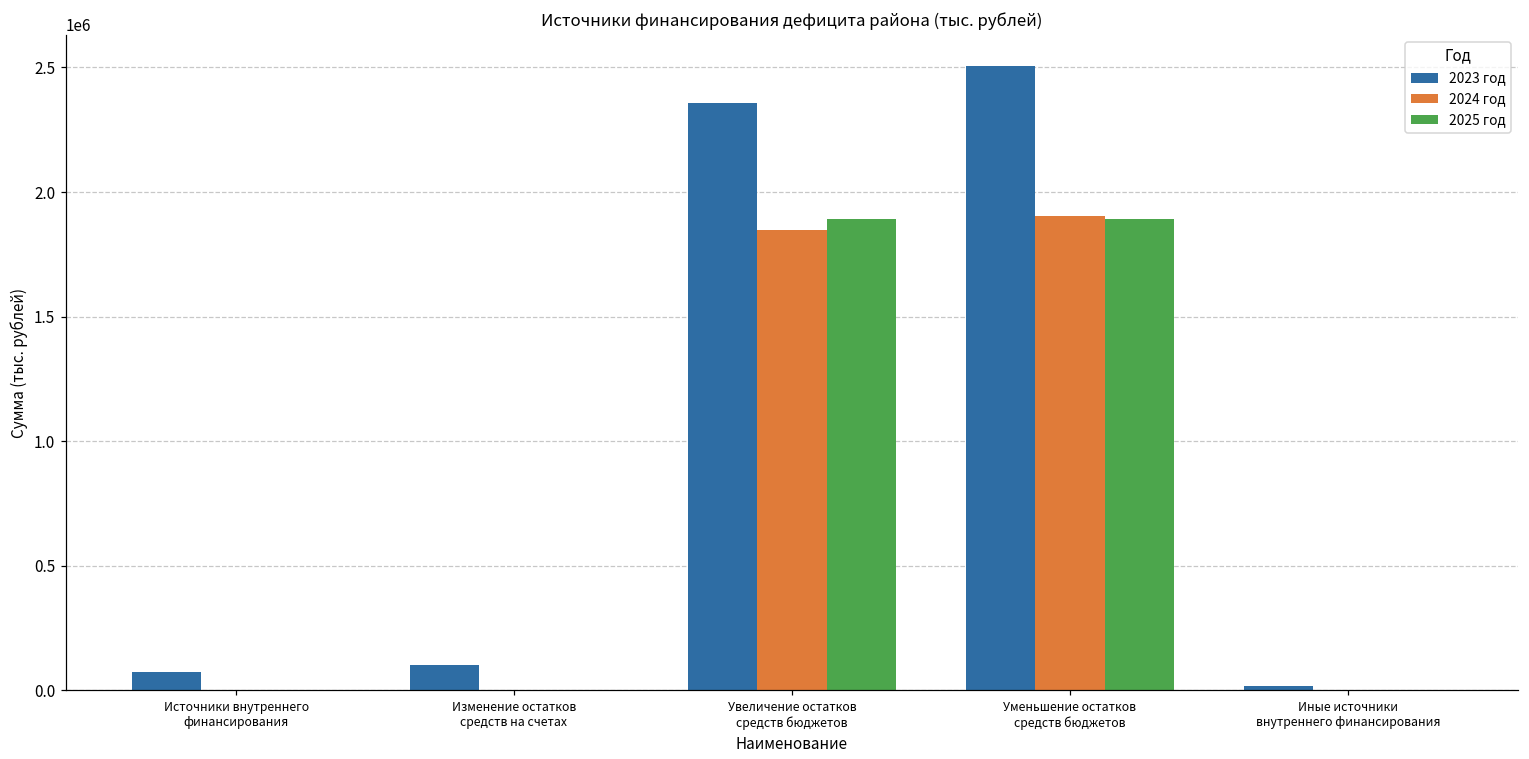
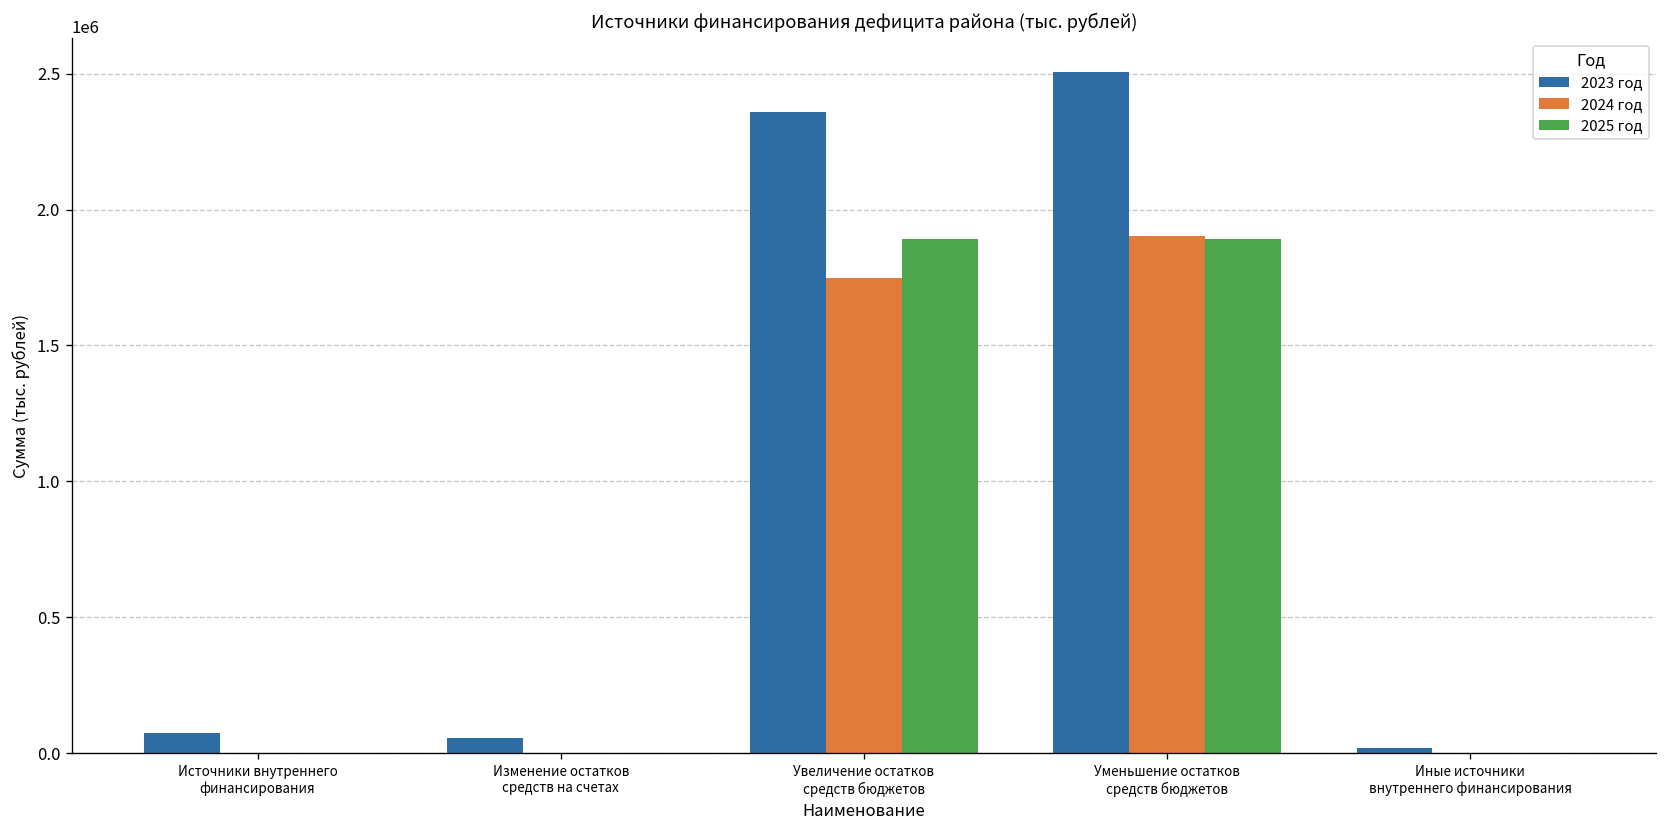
  {
    "2023 год": {
      "Источники внутреннего финансирования": 70000,
-     "Изменение остатков средств на счетах": 100000,
+     "Изменение остатков средств на счетах": 60000,
      "Увеличение остатков средств бюджетов": 2360000,
      "Уменьшение остатков средств бюджетов": 2500000,
      "Иные источники внутреннего финансирования": 20000
    },
    "2024 год": {
      "Источники внутреннего финансирования": 0,
      "Изменение остатков средств на счетах": 0,
-     "Увеличение остатков средств бюджетов": 1850000,
+     "Увеличение остатков средств бюджетов": 1750000,
      "Уменьшение остатков средств бюджетов": 1900000,
      "Иные источники внутреннего финансирования": 0
    },
    "2025 год": {
      "Источники внутреннего финансирования": 0,
      "Изменение остатков средств на счетах": 0,
      "Увеличение остатков средств бюджетов": 1890000,
      "Уменьшение остатков средств бюджетов": 1890000,
      "Иные источники внутреннего финансирования": 0
    }
  }
